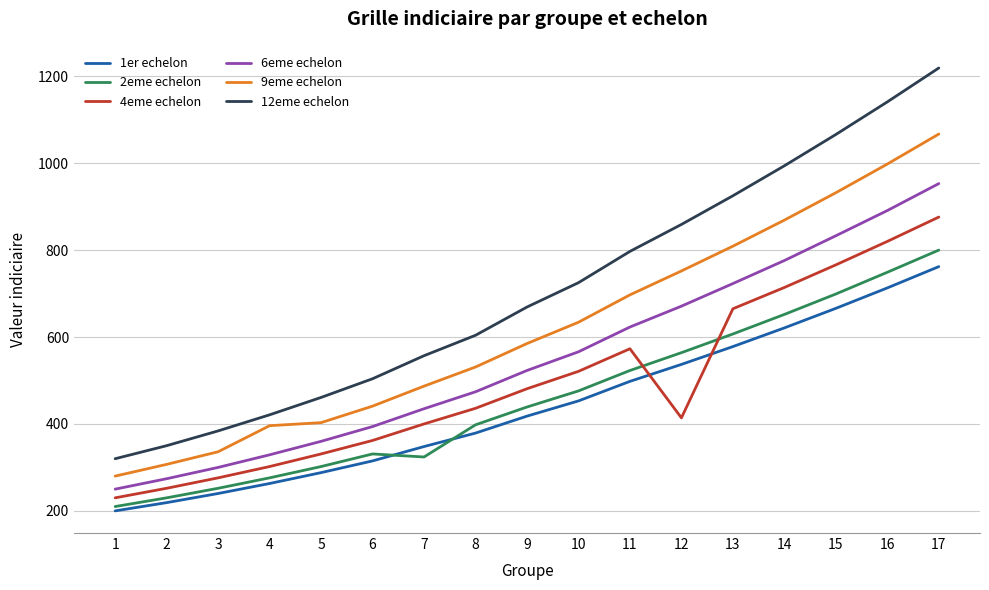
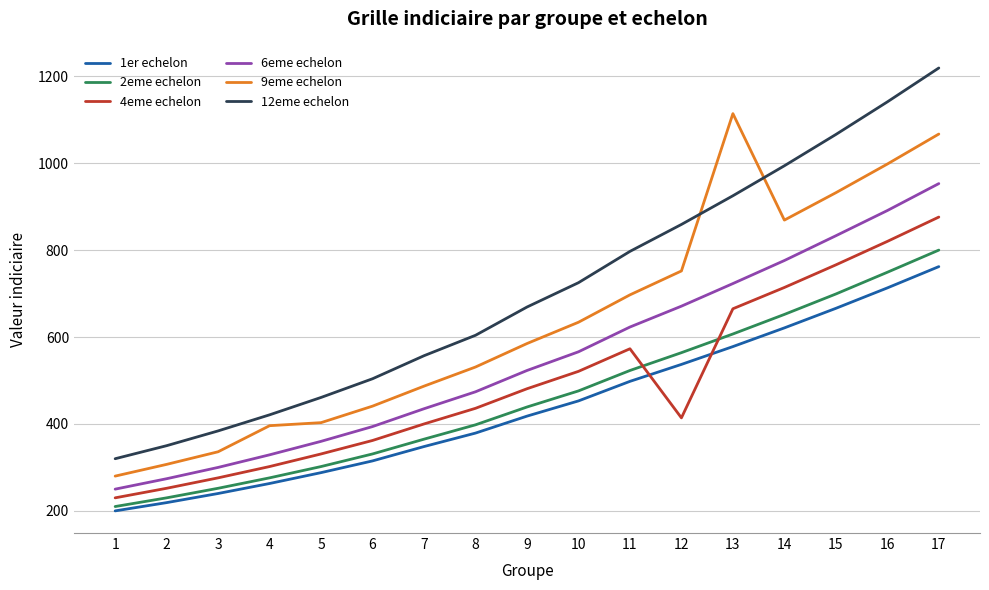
  {
    "1er echelon": {
      "1": 200,
      "2": 220,
      "3": 240,
      "4": 260,
      "5": 290,
      "6": 320,
      "7": 350,
      "8": 380,
      "9": 420,
      "10": 450,
      "11": 500,
      "12": 540,
      "13": 580,
      "14": 620,
      "15": 670,
      "16": 710,
      "17": 760
    },
    "2eme echelon": {
      "1": 210,
      "2": 230,
      "3": 250,
      "4": 280,
      "5": 300,
      "6": 330,
-     "7": 320,
+     "7": 370,
      "8": 400,
      "9": 440,
      "10": 480,
      "11": 520,
      "12": 560,
      "13": 610,
      "14": 650,
      "15": 700,
      "16": 750,
      "17": 800
    },
    "4eme echelon": {
      "1": 230,
      "2": 250,
      "3": 280,
      "4": 300,
      "5": 330,
      "6": 360,
      "7": 400,
      "8": 440,
      "9": 480,
      "10": 520,
      "11": 570,
      "12": 410,
      "13": 670,
      "14": 710,
      "15": 770,
      "16": 820,
      "17": 880
    },
    "6eme echelon": {
      "1": 250,
      "2": 270,
      "3": 300,
      "4": 330,
      "5": 360,
      "6": 390,
      "7": 440,
      "8": 470,
      "9": 520,
      "10": 570,
      "11": 620,
      "12": 670,
      "13": 720,
      "14": 780,
      "15": 830,
      "16": 890,
      "17": 950
    },
    "9eme echelon": {
      "1": 280,
      "2": 310,
      "3": 340,
      "4": 400,
      "5": 400,
      "6": 440,
      "7": 490,
      "8": 530,
      "9": 590,
      "10": 630,
      "11": 700,
      "12": 750,
-     "13": 810,
+     "13": 1110,
      "14": 870,
      "15": 930,
      "16": 1000,
      "17": 1070
    },
    "12eme echelon": {
      "1": 320,
      "2": 350,
      "3": 380,
      "4": 420,
      "5": 460,
      "6": 500,
      "7": 560,
      "8": 600,
      "9": 670,
      "10": 730,
      "11": 800,
      "12": 860,
      "13": 930,
      "14": 990,
      "15": 1070,
      "16": 1140,
      "17": 1220
    }
  }
